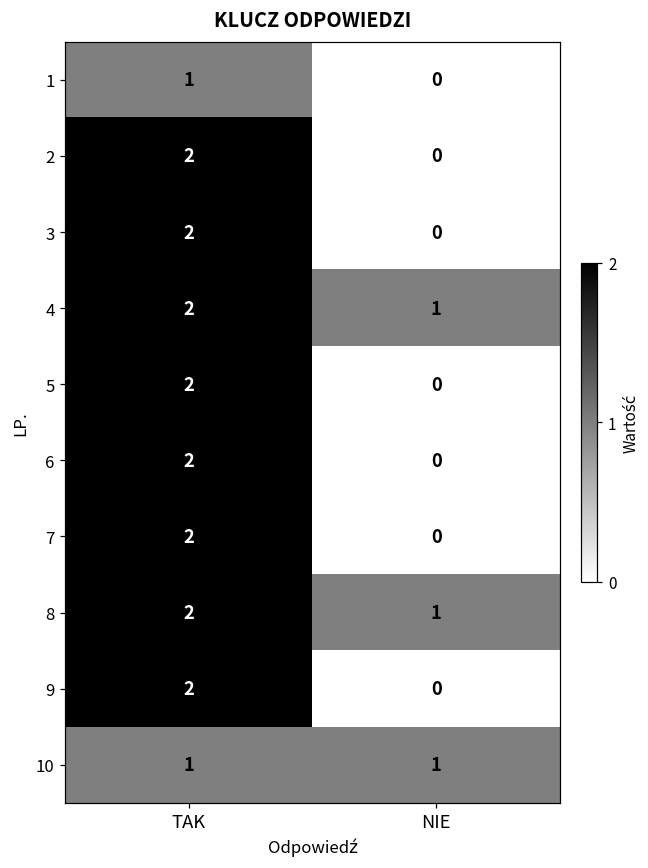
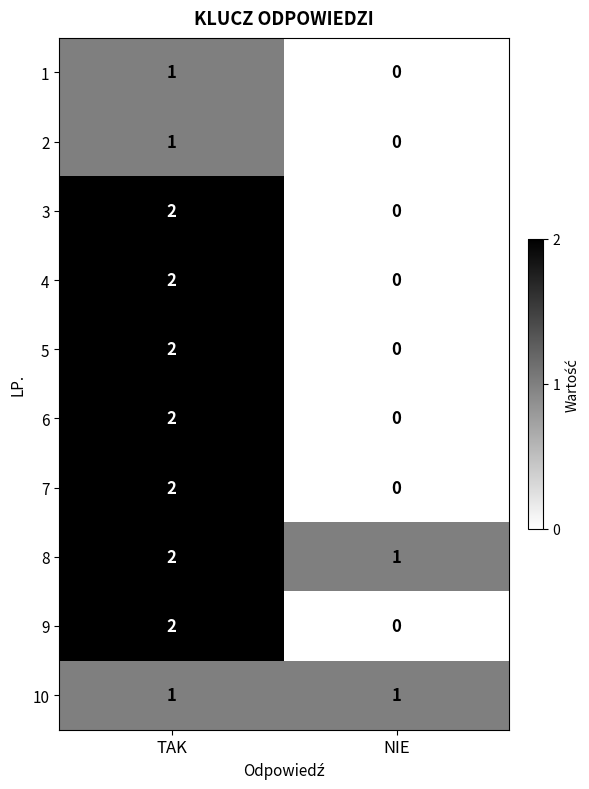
  {
    "1": {
      "TAK": 1,
      "NIE": 0
    },
    "2": {
-     "TAK": 2,
+     "TAK": 1,
      "NIE": 0
    },
    "3": {
      "TAK": 2,
      "NIE": 0
    },
    "4": {
      "TAK": 2,
-     "NIE": 1
+     "NIE": 0
    },
    "5": {
      "TAK": 2,
      "NIE": 0
    },
    "6": {
      "TAK": 2,
      "NIE": 0
    },
    "7": {
      "TAK": 2,
      "NIE": 0
    },
    "8": {
      "TAK": 2,
      "NIE": 1
    },
    "9": {
      "TAK": 2,
      "NIE": 0
    },
    "10": {
      "TAK": 1,
      "NIE": 1
    }
  }
